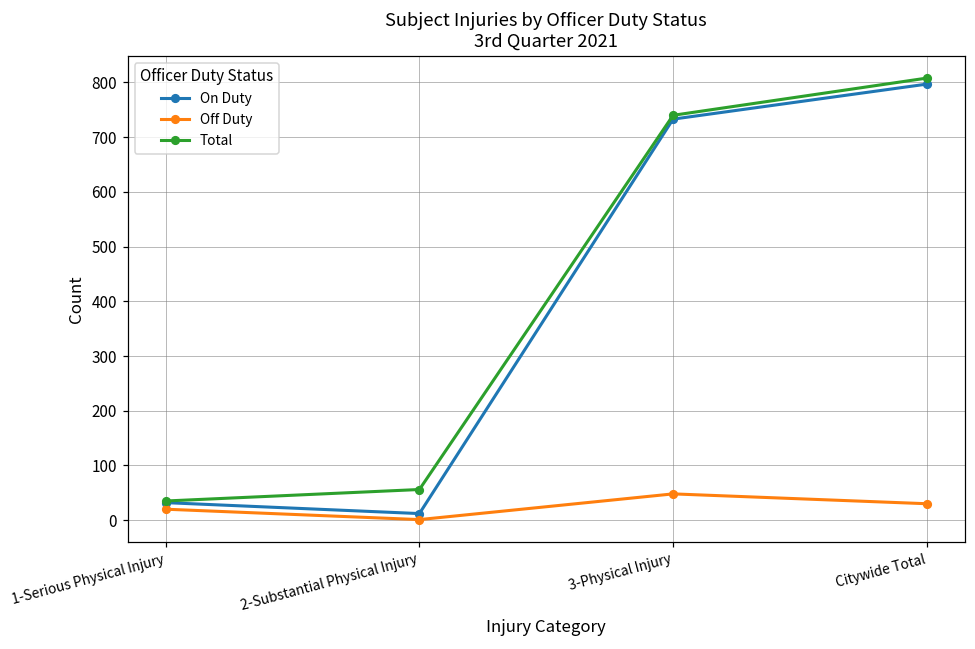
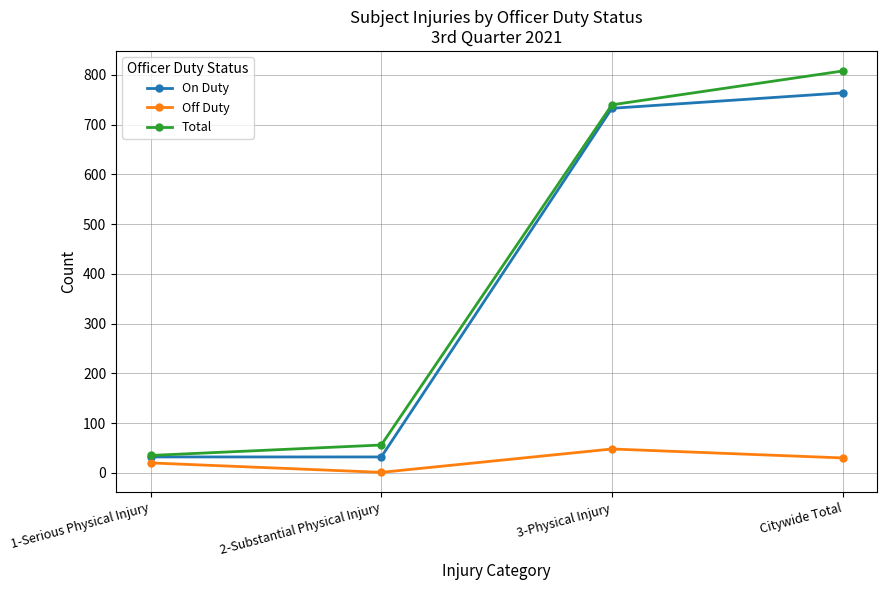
  {
    "On Duty": {
-     "2-Substantial Physical Injury": 10,
+     "2-Substantial Physical Injury": 30,
      "3-Physical Injury": 730,
-     "Citywide Total": 800
+     "Citywide Total": 760
    },
    "Off Duty": {
      "1-Serious Physical Injury": 20,
      "2-Substantial Physical Injury": 0,
      "3-Physical Injury": 50,
      "Citywide Total": 30
    },
    "Total": {
      "2-Substantial Physical Injury": 60,
      "3-Physical Injury": 740,
      "Citywide Total": 810
    }
  }
